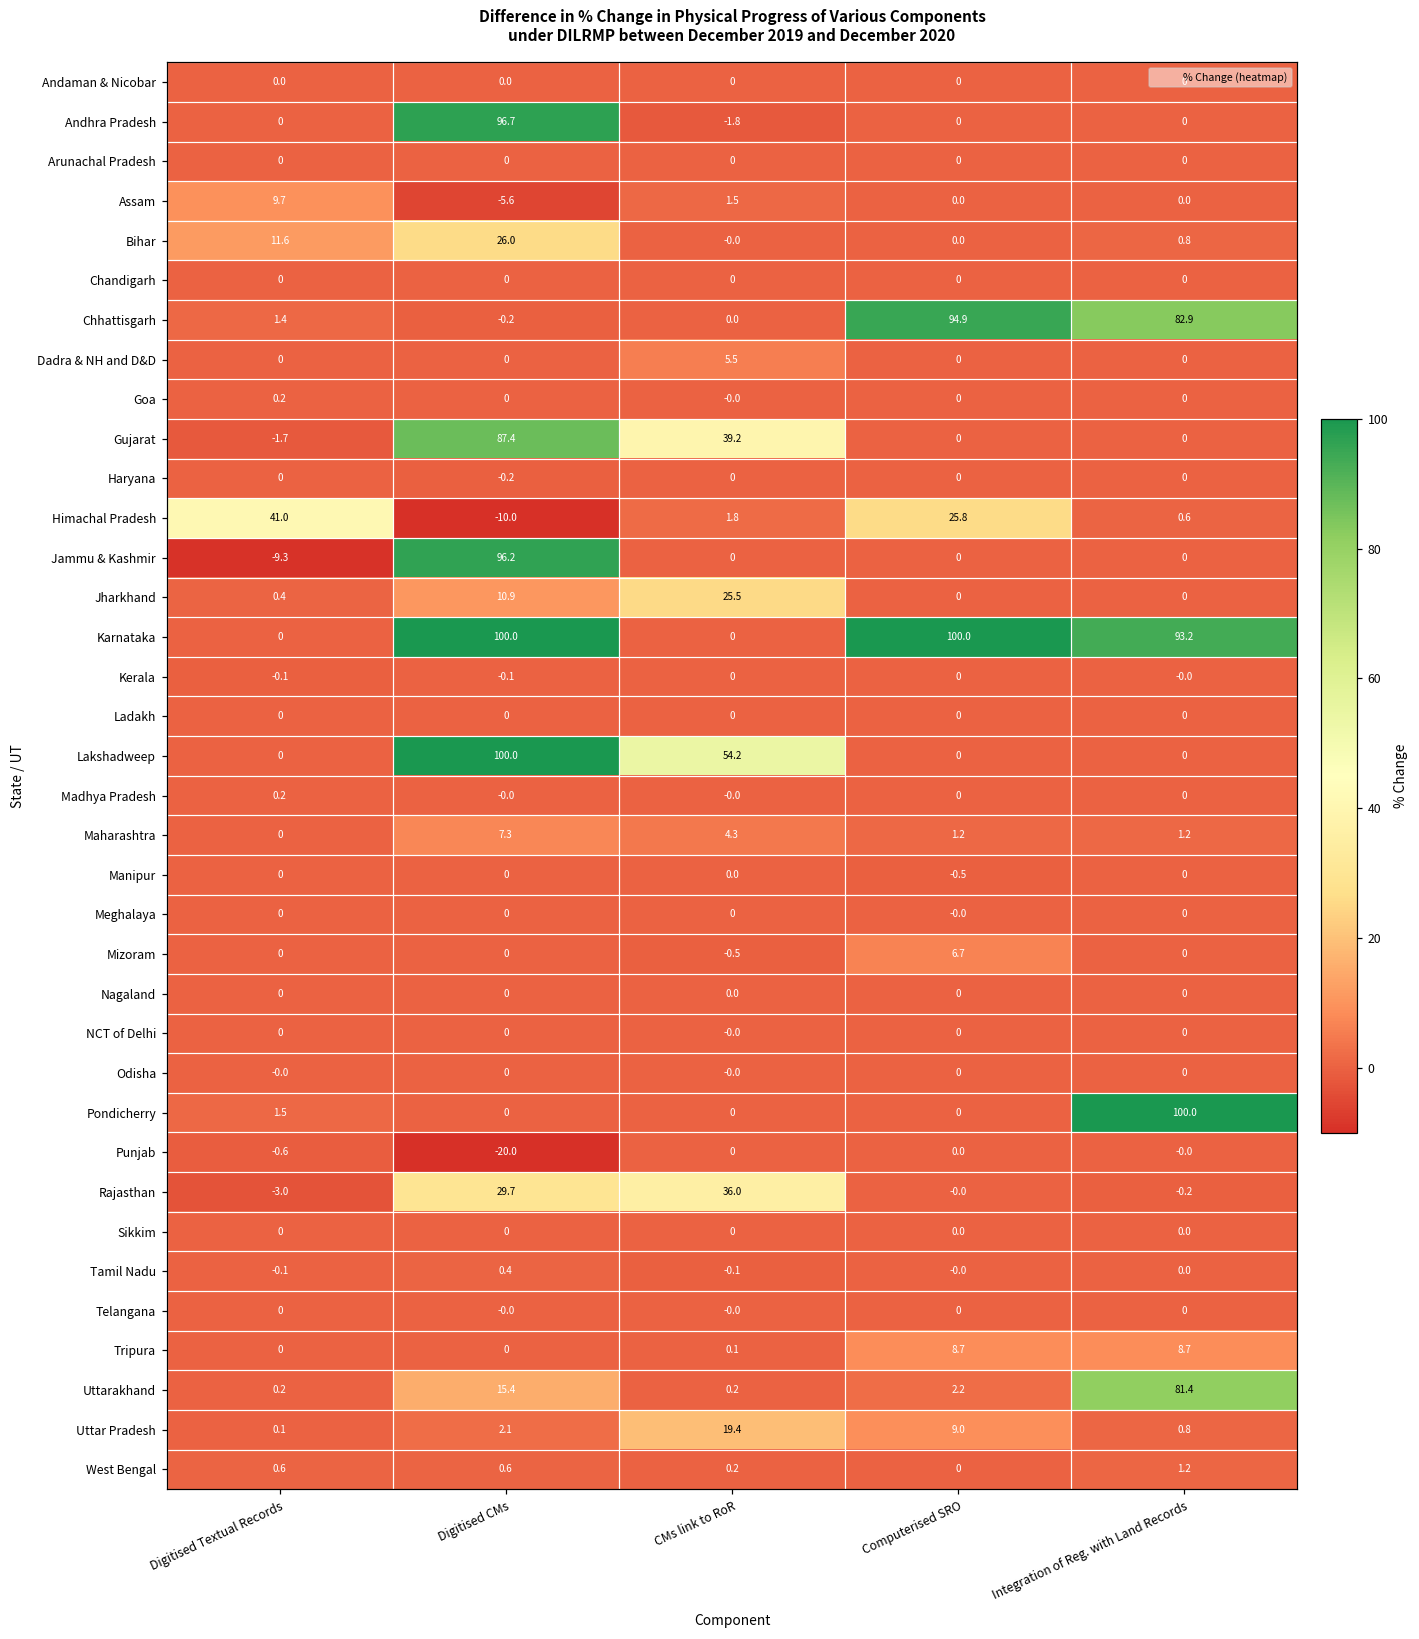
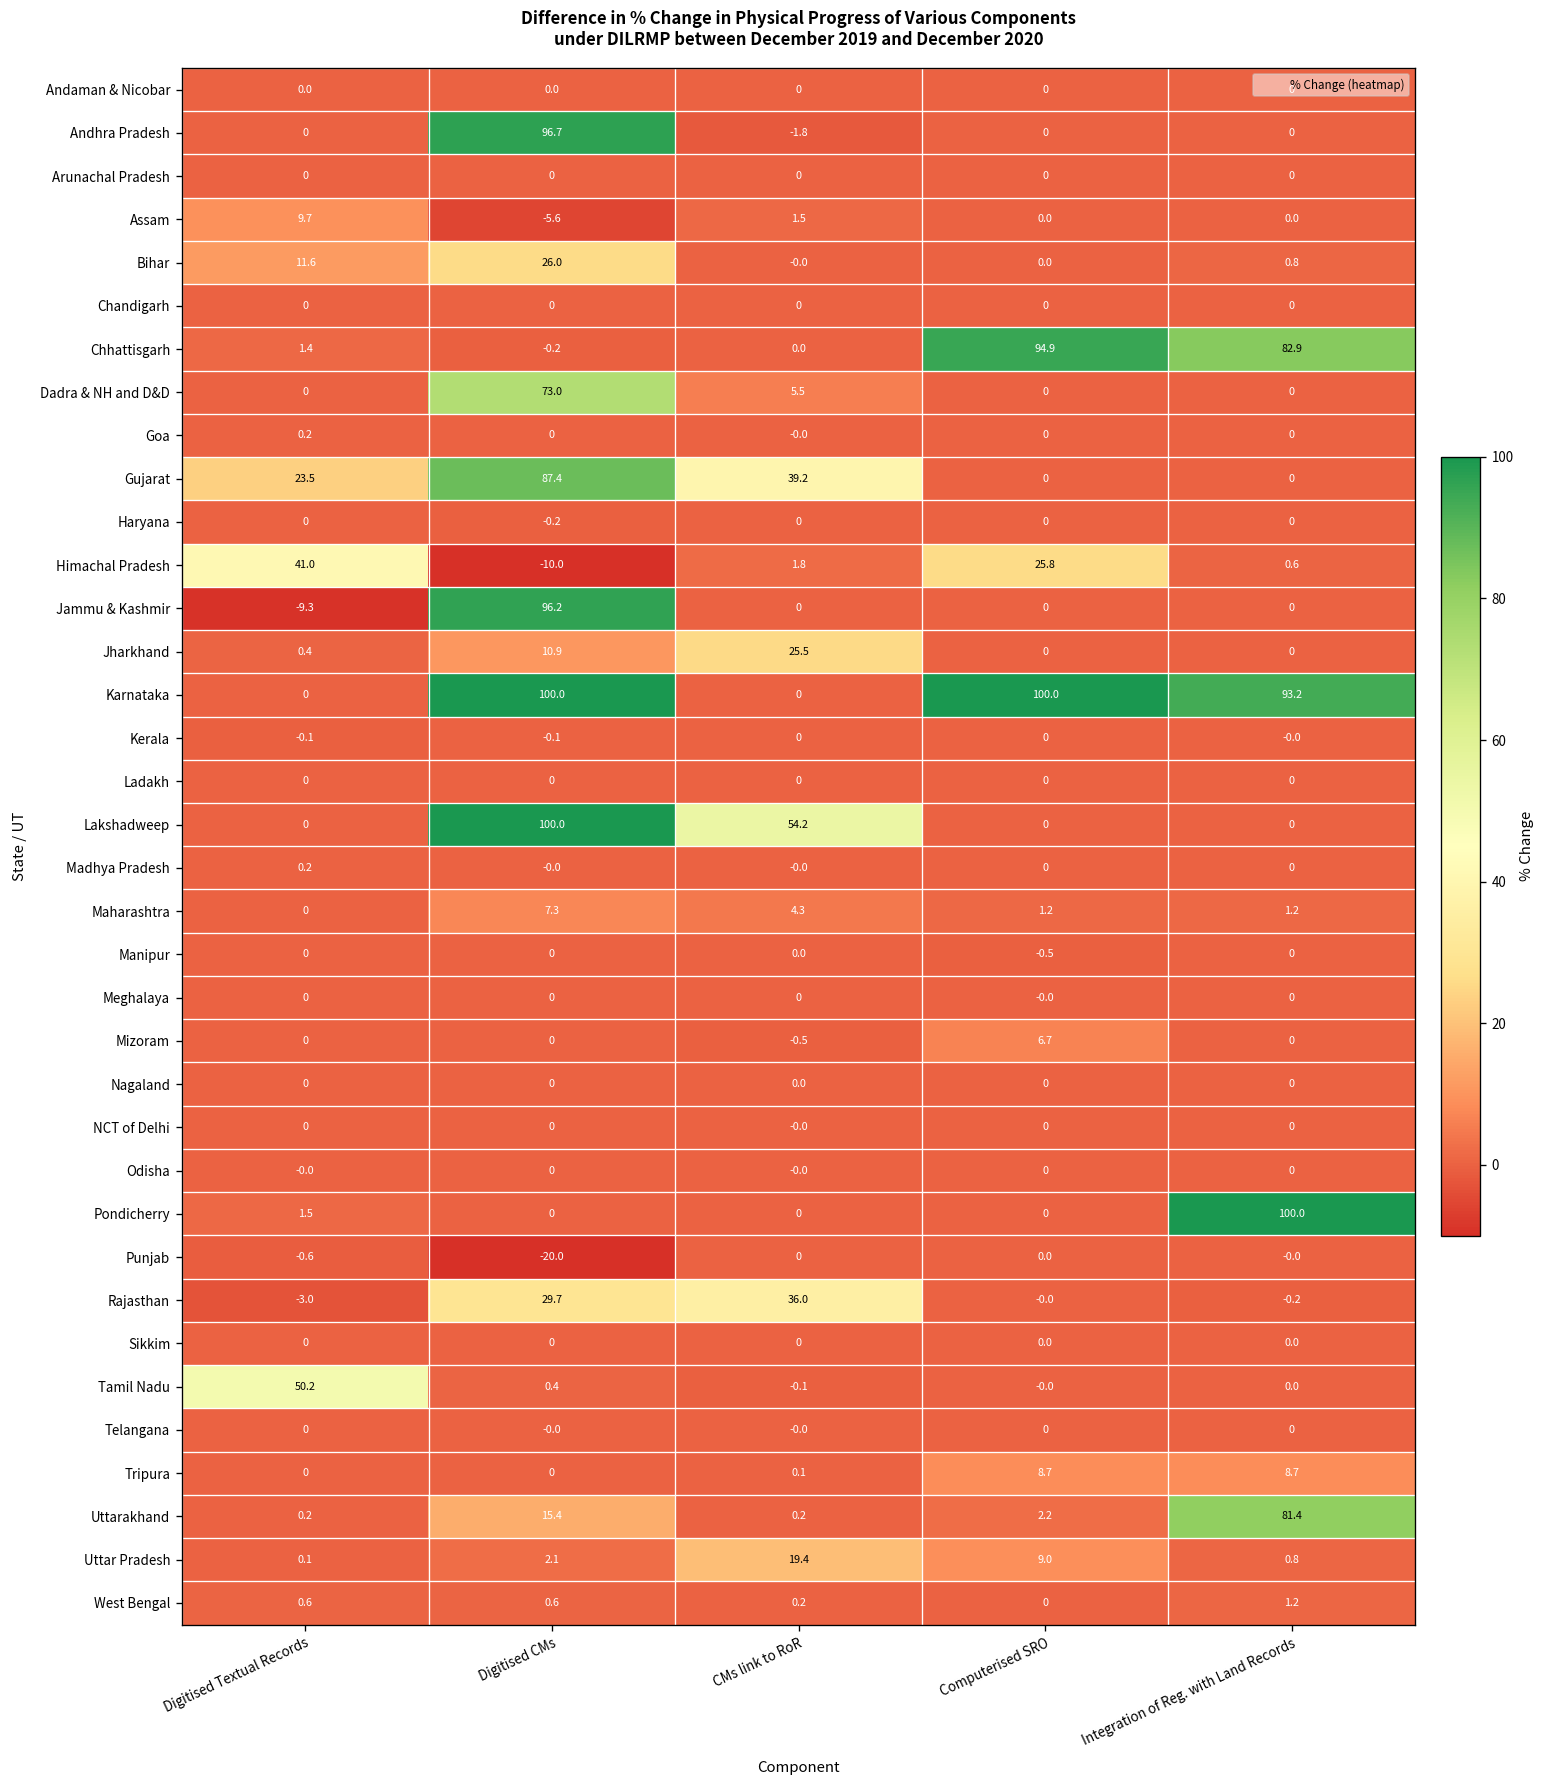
  {
    "Andaman & Nicobar": {
      "Digitised Textual Records": 0.0,
      "Digitised CMs": 0.0,
      "CMs link to RoR": 0,
      "Computerised SRO": 0
    },
    "Andhra Pradesh": {
      "Digitised Textual Records": 0,
      "Digitised CMs": 96.7,
      "CMs link to RoR": -1.8,
      "Computerised SRO": 0,
      "Integration of Reg. with Land Records": 0
    },
    "Arunachal Pradesh": {
      "Digitised Textual Records": 0,
      "Digitised CMs": 0,
      "CMs link to RoR": 0,
      "Computerised SRO": 0,
      "Integration of Reg. with Land Records": 0
    },
    "Assam": {
      "Digitised Textual Records": 9.7,
      "Digitised CMs": -5.6,
      "CMs link to RoR": 1.5,
      "Computerised SRO": 0.0,
      "Integration of Reg. with Land Records": 0.0
    },
    "Bihar": {
      "Digitised Textual Records": 11.6,
      "Digitised CMs": 26.0,
      "CMs link to RoR": -0.0,
      "Computerised SRO": 0.0,
      "Integration of Reg. with Land Records": 0.8
    },
    "Chandigarh": {
      "Digitised Textual Records": 0,
      "Digitised CMs": 0,
      "CMs link to RoR": 0,
      "Computerised SRO": 0,
      "Integration of Reg. with Land Records": 0
    },
    "Chhattisgarh": {
      "Digitised Textual Records": 1.4,
      "Digitised CMs": -0.2,
      "CMs link to RoR": 0.0,
      "Computerised SRO": 94.9,
      "Integration of Reg. with Land Records": 82.9
    },
    "Dadra & NH and D&D": {
      "Digitised Textual Records": 0,
-     "Digitised CMs": 0,
+     "Digitised CMs": 73.0,
      "CMs link to RoR": 5.5,
      "Computerised SRO": 0,
      "Integration of Reg. with Land Records": 0
    },
    "Goa": {
      "Digitised Textual Records": 0.2,
      "Digitised CMs": 0,
      "CMs link to RoR": -0.0,
      "Computerised SRO": 0,
      "Integration of Reg. with Land Records": 0
    },
    "Gujarat": {
-     "Digitised Textual Records": -1.7,
+     "Digitised Textual Records": 23.5,
      "Digitised CMs": 87.4,
      "CMs link to RoR": 39.2,
      "Computerised SRO": 0,
      "Integration of Reg. with Land Records": 0
    },
    "Haryana": {
      "Digitised Textual Records": 0,
      "Digitised CMs": -0.2,
      "CMs link to RoR": 0,
      "Computerised SRO": 0,
      "Integration of Reg. with Land Records": 0
    },
    "Himachal Pradesh": {
      "Digitised Textual Records": 41.0,
      "Digitised CMs": -10.0,
      "CMs link to RoR": 1.8,
      "Computerised SRO": 25.8,
      "Integration of Reg. with Land Records": 0.6
    },
    "Jammu & Kashmir": {
      "Digitised Textual Records": -9.3,
      "Digitised CMs": 96.2,
      "CMs link to RoR": 0,
      "Computerised SRO": 0,
      "Integration of Reg. with Land Records": 0
    },
    "Jharkhand": {
      "Digitised Textual Records": 0.4,
      "Digitised CMs": 10.9,
      "CMs link to RoR": 25.5,
      "Computerised SRO": 0,
      "Integration of Reg. with Land Records": 0
    },
    "Karnataka": {
      "Digitised Textual Records": 0,
      "Digitised CMs": 100.0,
      "CMs link to RoR": 0,
      "Computerised SRO": 100.0,
      "Integration of Reg. with Land Records": 93.2
    },
    "Kerala": {
      "Digitised Textual Records": -0.1,
      "Digitised CMs": -0.1,
      "CMs link to RoR": 0,
      "Computerised SRO": 0,
      "Integration of Reg. with Land Records": -0.0
    },
    "Ladakh": {
      "Digitised Textual Records": 0,
      "Digitised CMs": 0,
      "CMs link to RoR": 0,
      "Computerised SRO": 0,
      "Integration of Reg. with Land Records": 0
    },
    "Lakshadweep": {
      "Digitised Textual Records": 0,
      "Digitised CMs": 100.0,
      "CMs link to RoR": 54.2,
      "Computerised SRO": 0,
      "Integration of Reg. with Land Records": 0
    },
    "Madhya Pradesh": {
      "Digitised Textual Records": 0.2,
      "Digitised CMs": -0.0,
      "CMs link to RoR": -0.0,
      "Computerised SRO": 0,
      "Integration of Reg. with Land Records": 0
    },
    "Maharashtra": {
      "Digitised Textual Records": 0,
      "Digitised CMs": 7.3,
      "CMs link to RoR": 4.3,
      "Computerised SRO": 1.2,
      "Integration of Reg. with Land Records": 1.2
    },
    "Manipur": {
      "Digitised Textual Records": 0,
      "Digitised CMs": 0,
      "CMs link to RoR": 0.0,
      "Computerised SRO": -0.5,
      "Integration of Reg. with Land Records": 0
    },
    "Meghalaya": {
      "Digitised Textual Records": 0,
      "Digitised CMs": 0,
      "CMs link to RoR": 0,
      "Computerised SRO": -0.0,
      "Integration of Reg. with Land Records": 0
    },
    "Mizoram": {
      "Digitised Textual Records": 0,
      "Digitised CMs": 0,
      "CMs link to RoR": -0.5,
      "Computerised SRO": 6.7,
      "Integration of Reg. with Land Records": 0
    },
    "Nagaland": {
      "Digitised Textual Records": 0,
      "Digitised CMs": 0,
      "CMs link to RoR": 0.0,
      "Computerised SRO": 0,
      "Integration of Reg. with Land Records": 0
    },
    "NCT of Delhi": {
      "Digitised Textual Records": 0,
      "Digitised CMs": 0,
      "CMs link to RoR": -0.0,
      "Computerised SRO": 0,
      "Integration of Reg. with Land Records": 0
    },
    "Odisha": {
      "Digitised Textual Records": -0.0,
      "Digitised CMs": 0,
      "CMs link to RoR": -0.0,
      "Computerised SRO": 0,
      "Integration of Reg. with Land Records": 0
    },
    "Pondicherry": {
      "Digitised Textual Records": 1.5,
      "Digitised CMs": 0,
      "CMs link to RoR": 0,
      "Computerised SRO": 0,
      "Integration of Reg. with Land Records": 100.0
    },
    "Punjab": {
      "Digitised Textual Records": -0.6,
      "Digitised CMs": -20.0,
      "CMs link to RoR": 0,
      "Computerised SRO": 0.0,
      "Integration of Reg. with Land Records": -0.0
    },
    "Rajasthan": {
      "Digitised Textual Records": -3.0,
      "Digitised CMs": 29.7,
      "CMs link to RoR": 36.0,
      "Computerised SRO": -0.0,
      "Integration of Reg. with Land Records": -0.2
    },
    "Sikkim": {
      "Digitised Textual Records": 0,
      "Digitised CMs": 0,
      "CMs link to RoR": 0,
      "Computerised SRO": 0.0,
      "Integration of Reg. with Land Records": 0.0
    },
    "Tamil Nadu": {
-     "Digitised Textual Records": -0.1,
+     "Digitised Textual Records": 50.2,
      "Digitised CMs": 0.4,
      "CMs link to RoR": -0.1,
      "Computerised SRO": -0.0,
      "Integration of Reg. with Land Records": 0.0
    },
    "Telangana": {
      "Digitised Textual Records": 0,
      "Digitised CMs": -0.0,
      "CMs link to RoR": -0.0,
      "Computerised SRO": 0,
      "Integration of Reg. with Land Records": 0
    },
    "Tripura": {
      "Digitised Textual Records": 0,
      "Digitised CMs": 0,
      "CMs link to RoR": 0.1,
      "Computerised SRO": 8.7,
      "Integration of Reg. with Land Records": 8.7
    },
    "Uttarakhand": {
      "Digitised Textual Records": 0.2,
      "Digitised CMs": 15.4,
      "CMs link to RoR": 0.2,
      "Computerised SRO": 2.2,
      "Integration of Reg. with Land Records": 81.4
    },
    "Uttar Pradesh": {
      "Digitised Textual Records": 0.1,
      "Digitised CMs": 2.1,
      "CMs link to RoR": 19.4,
      "Computerised SRO": 9.0,
      "Integration of Reg. with Land Records": 0.8
    },
    "West Bengal": {
      "Digitised Textual Records": 0.6,
      "Digitised CMs": 0.6,
      "CMs link to RoR": 0.2,
      "Computerised SRO": 0,
      "Integration of Reg. with Land Records": 1.2
    }
  }
